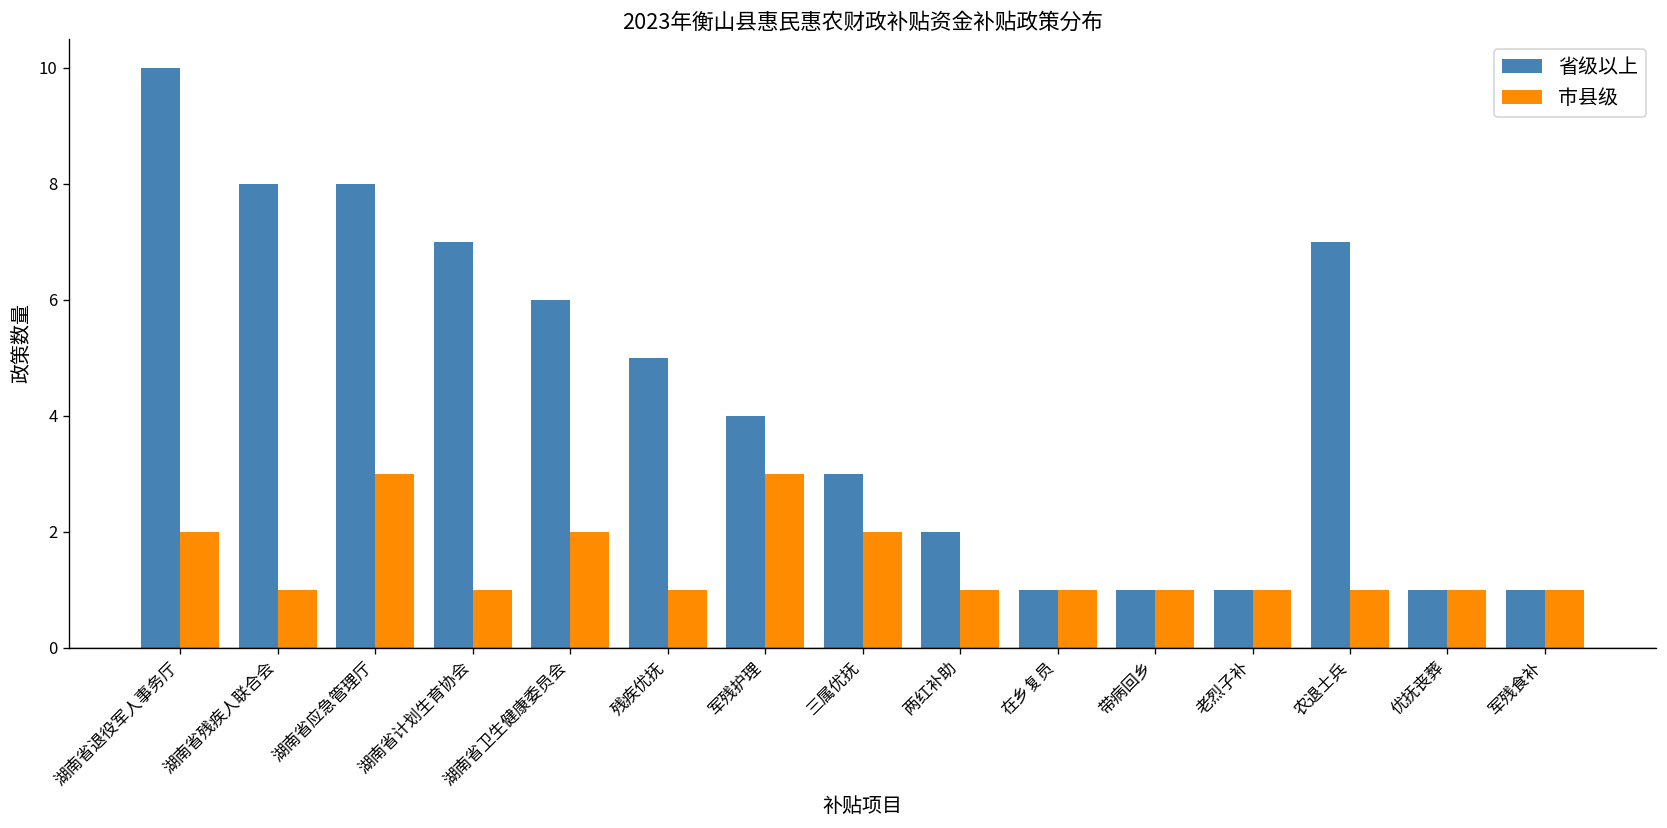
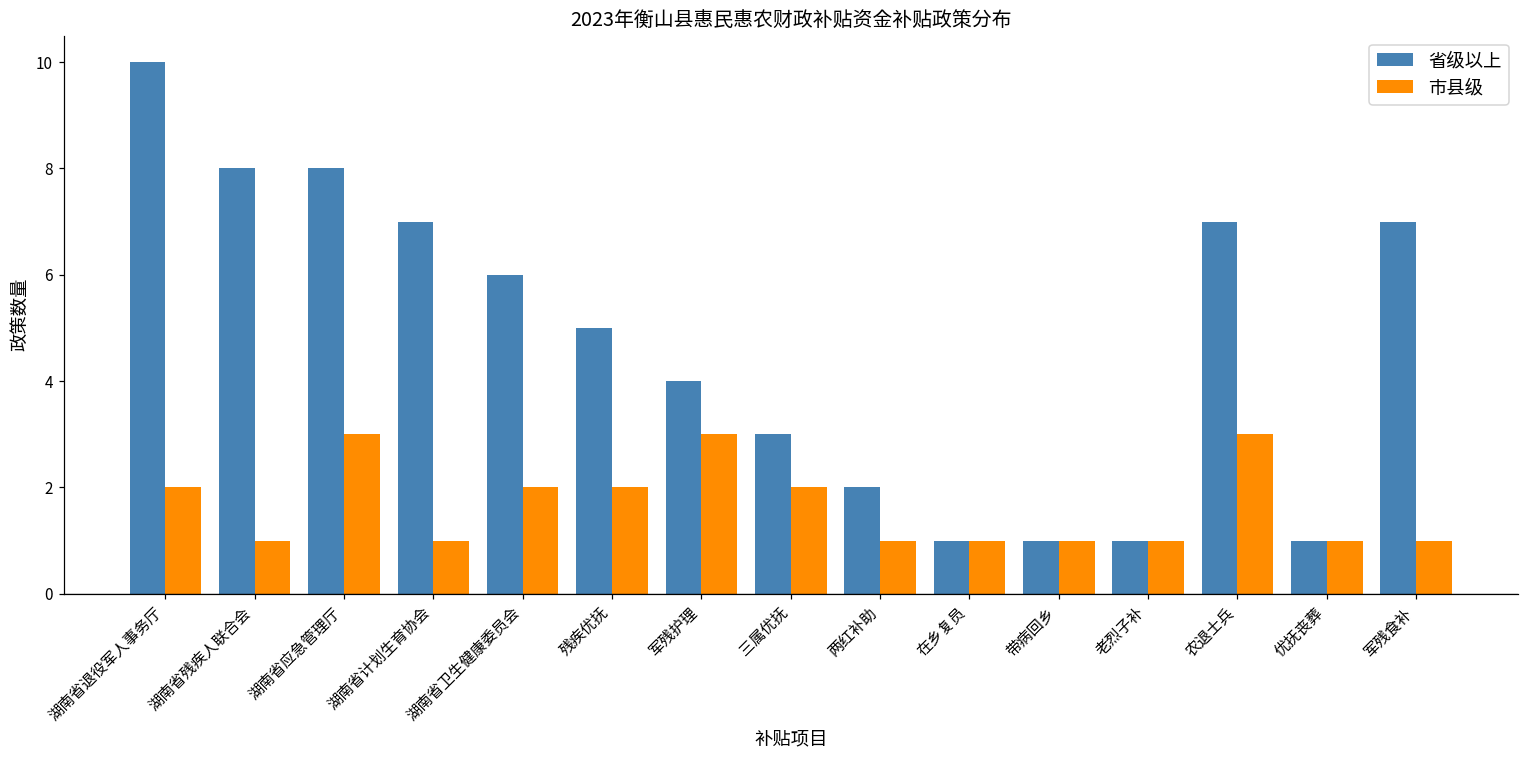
  {
    "省级以上": {
      "湖南省退役军人事务厅": 10,
      "湖南省残疾人联合会": 8,
      "湖南省应急管理厅": 8,
      "湖南省计划生育协会": 7,
      "湖南省卫生健康委员会": 6,
      "残疾优抚": 5,
      "军残护理": 4,
      "三属优抚": 3,
      "两红补助": 2,
      "在乡复员": 1,
      "带病回乡": 1,
      "老烈子补": 1,
      "农退士兵": 7,
      "优抚丧葬": 1,
-     "军残食补": 1
+     "军残食补": 7
    },
    "市县级": {
      "湖南省退役军人事务厅": 2,
      "湖南省残疾人联合会": 1,
      "湖南省应急管理厅": 3,
      "湖南省计划生育协会": 1,
      "湖南省卫生健康委员会": 2,
-     "残疾优抚": 1,
+     "残疾优抚": 2,
      "军残护理": 3,
      "三属优抚": 2,
      "两红补助": 1,
      "在乡复员": 1,
      "带病回乡": 1,
      "老烈子补": 1,
-     "农退士兵": 1,
+     "农退士兵": 3,
      "优抚丧葬": 1,
      "军残食补": 1
    }
  }
